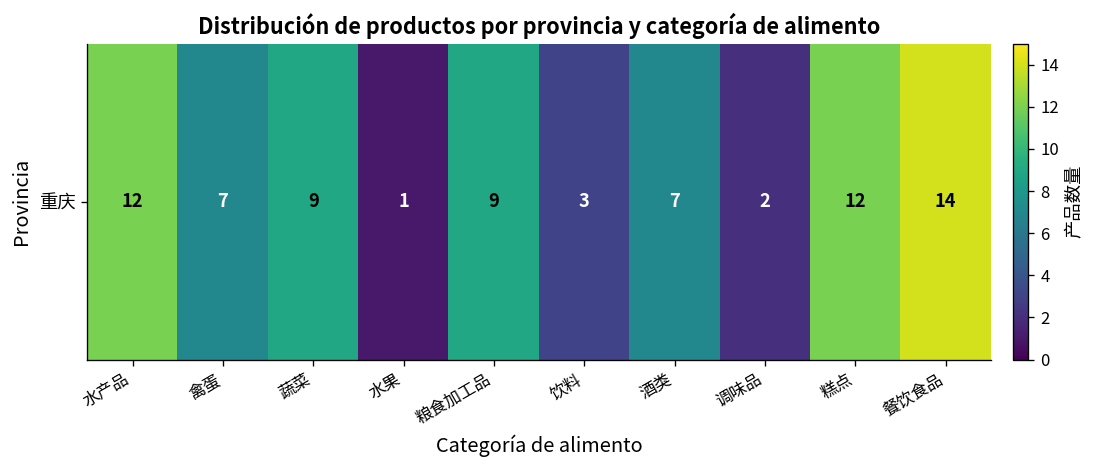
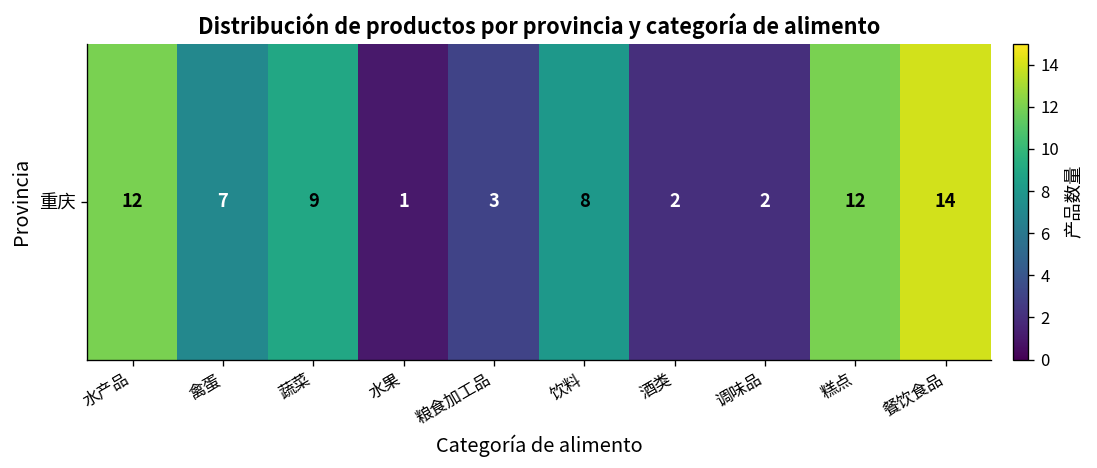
  {
    "重庆": {
      "水产品": 12,
      "禽蛋": 7,
      "蔬菜": 9,
      "水果": 1,
-     "粮食加工品": 9,
-     "饮料": 3,
-     "酒类": 7,
+     "粮食加工品": 3,
+     "饮料": 8,
+     "酒类": 2,
      "调味品": 2,
      "糕点": 12,
      "餐饮食品": 14
    }
  }
